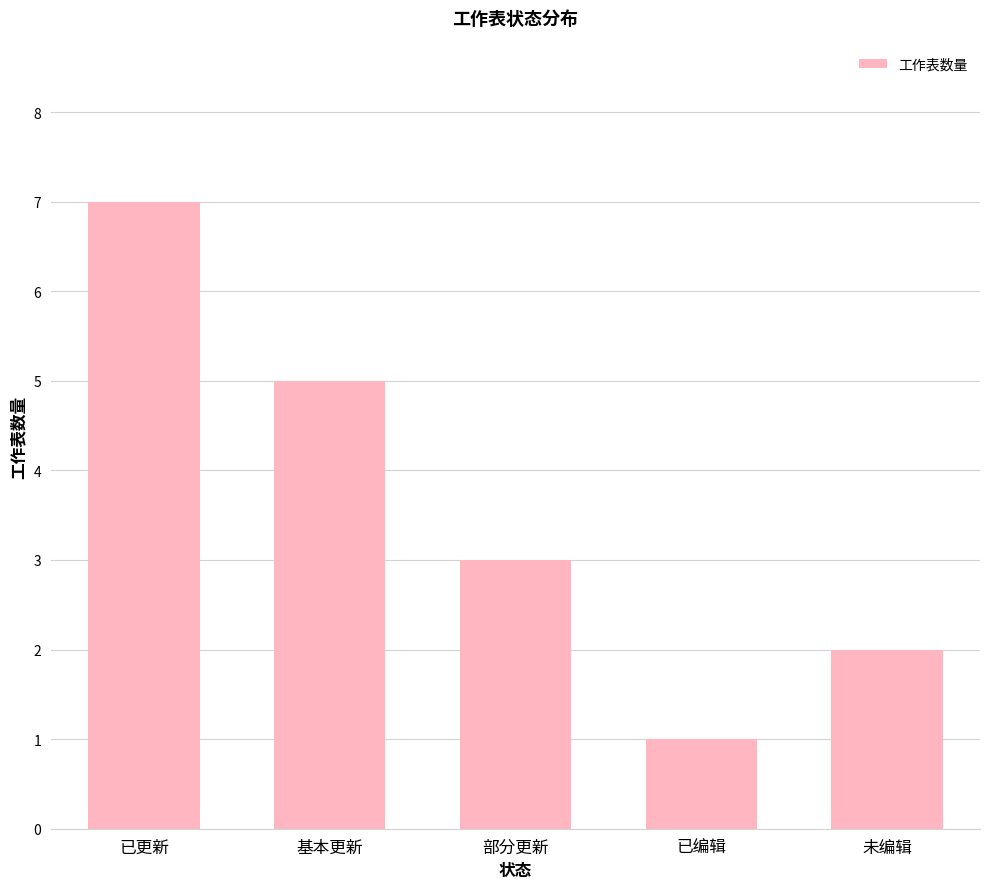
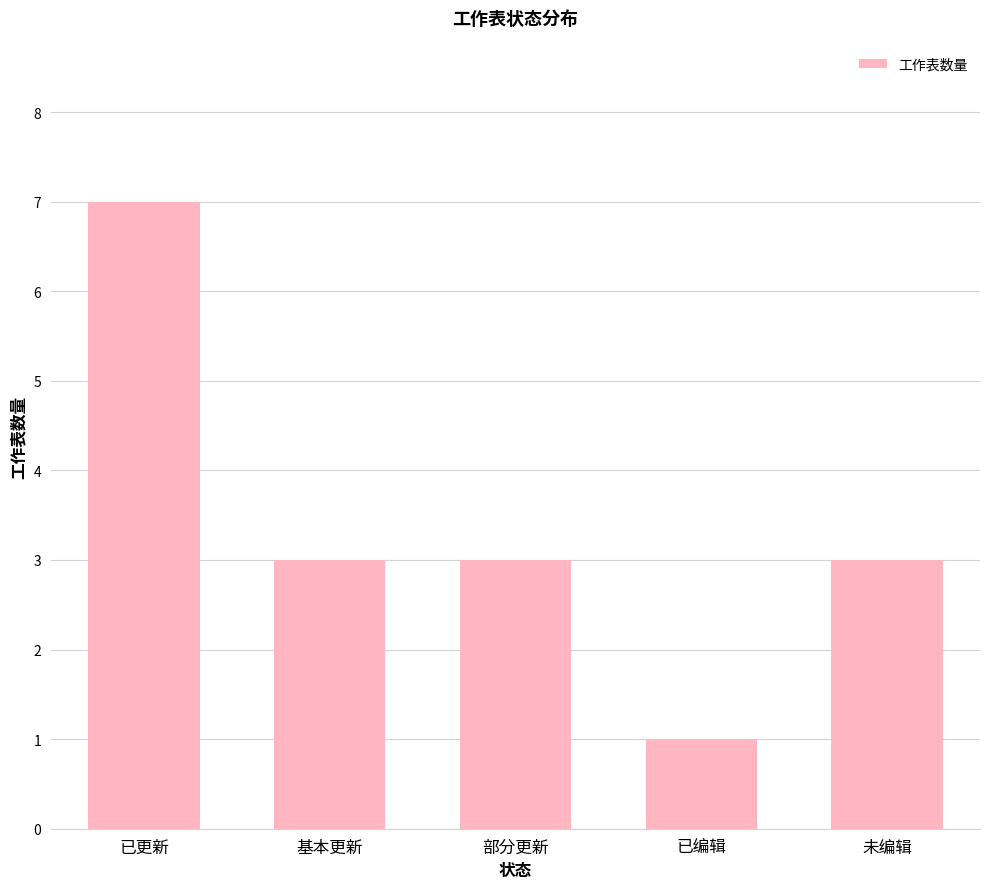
  {
    "已更新": 7,
-   "基本更新": 5,
+   "基本更新": 3,
    "部分更新": 3,
    "已编辑": 1,
-   "未编辑": 2
+   "未编辑": 3
  }
